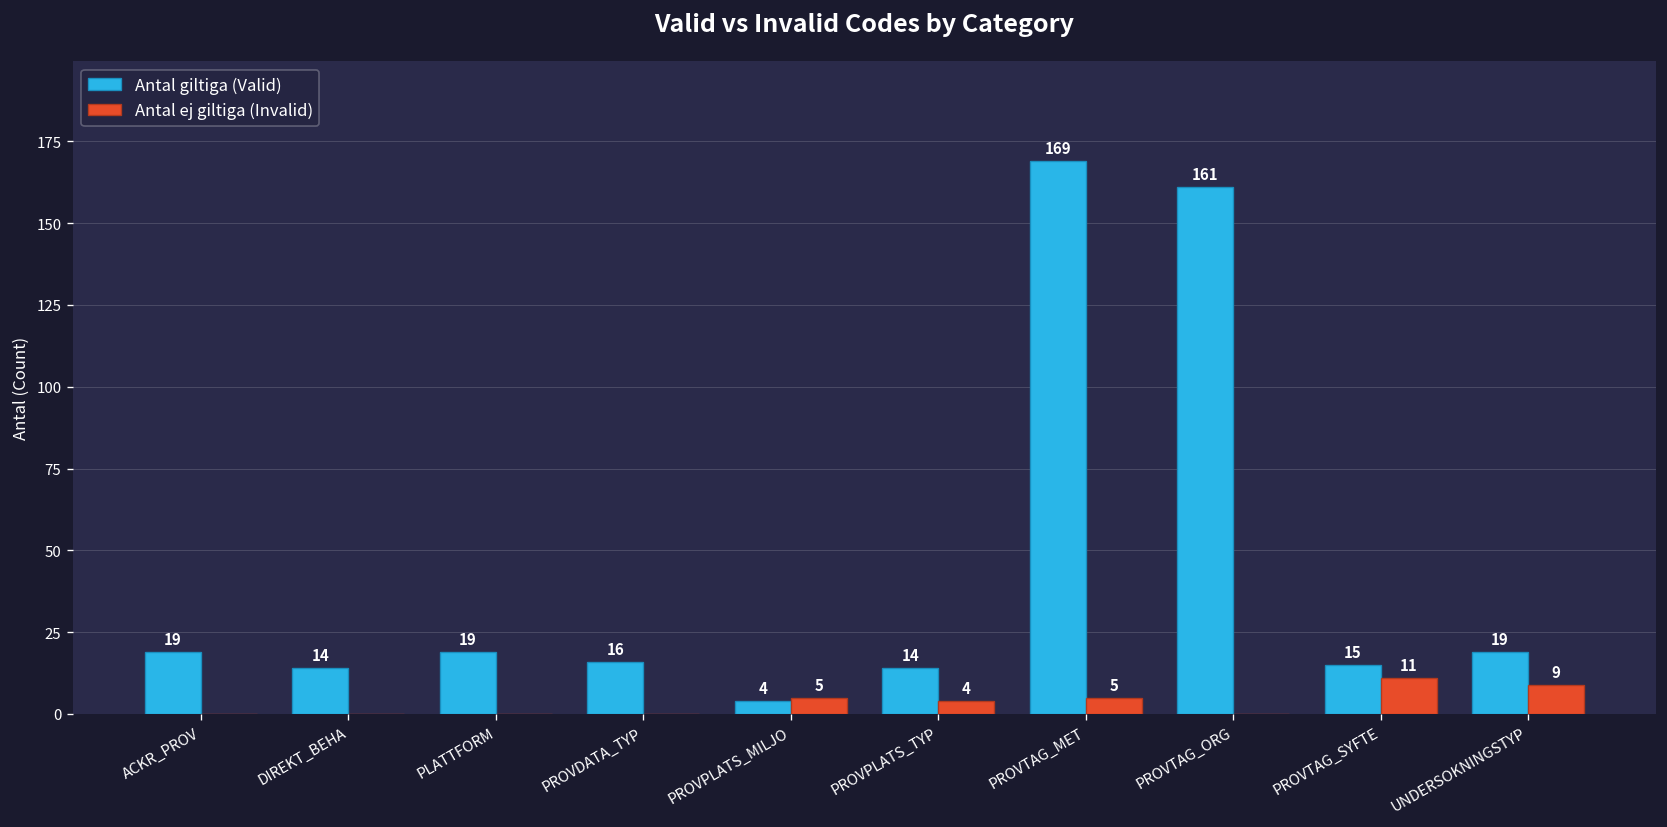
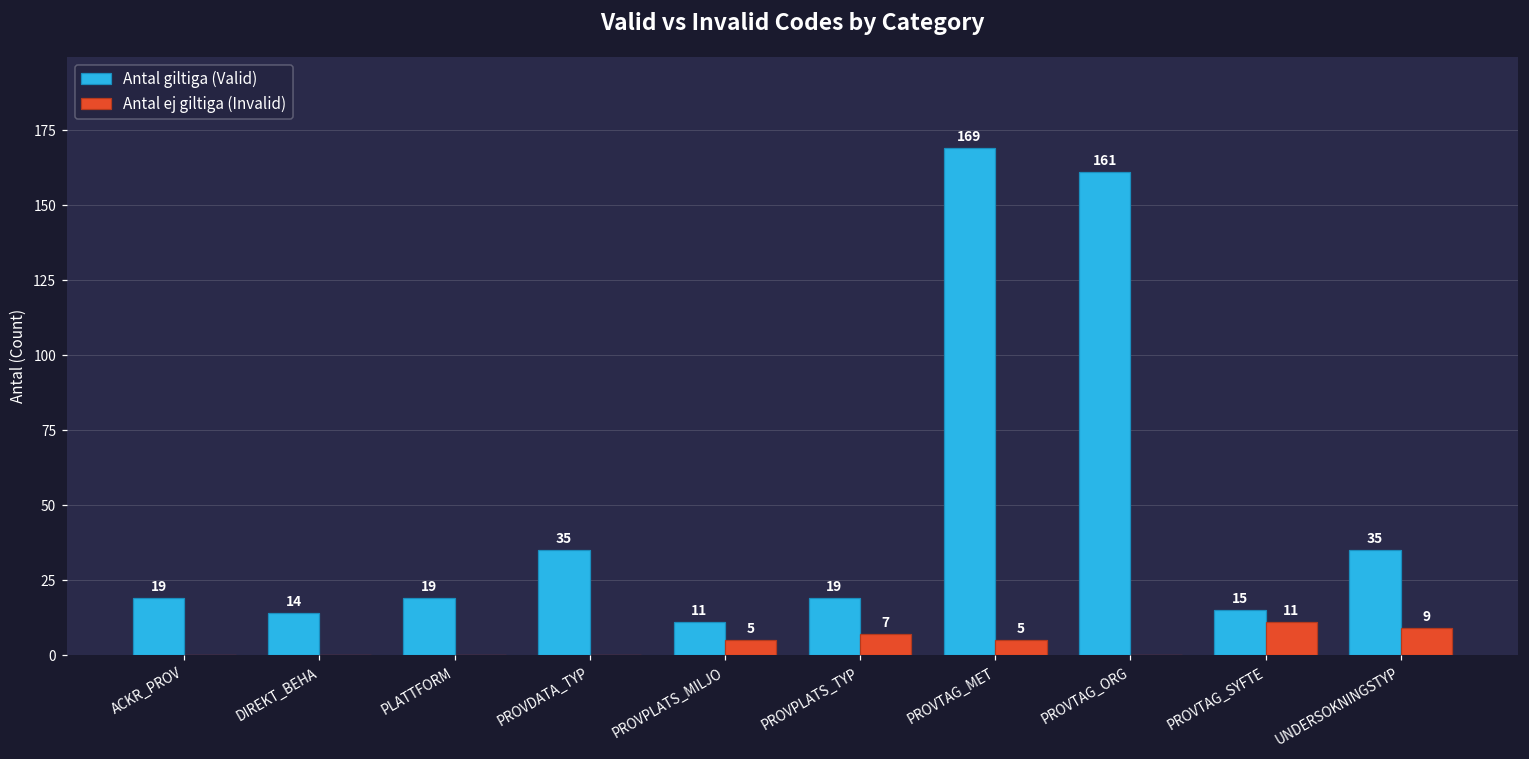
  {
    "Antal giltiga (Valid)": {
      "ACKR_PROV": 19,
      "DIREKT_BEHA": 14,
      "PLATTFORM": 19,
-     "PROVDATA_TYP": 16,
-     "PROVPLATS_MILJO": 4,
-     "PROVPLATS_TYP": 14,
+     "PROVDATA_TYP": 35,
+     "PROVPLATS_MILJO": 11,
+     "PROVPLATS_TYP": 19,
      "PROVTAG_MET": 169,
      "PROVTAG_ORG": 161,
      "PROVTAG_SYFTE": 15,
-     "UNDERSOKNINGSTYP": 19
+     "UNDERSOKNINGSTYP": 35
    },
    "Antal ej giltiga (Invalid)": {
      "PROVPLATS_MILJO": 5,
-     "PROVPLATS_TYP": 4,
+     "PROVPLATS_TYP": 7,
      "PROVTAG_MET": 5,
      "PROVTAG_SYFTE": 11,
      "UNDERSOKNINGSTYP": 9
    }
  }
